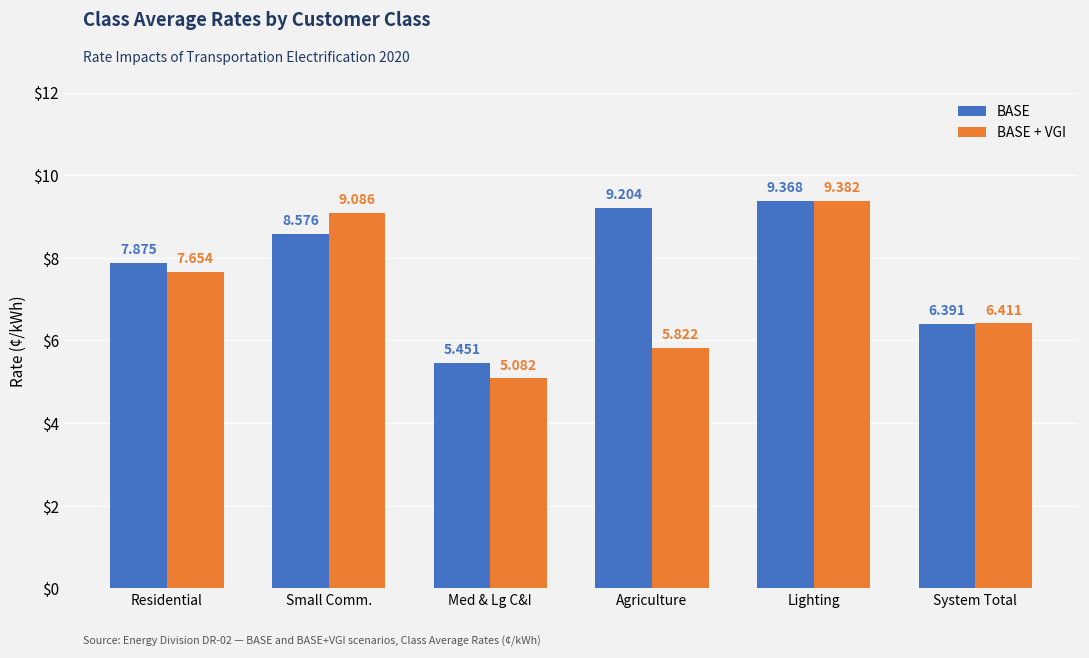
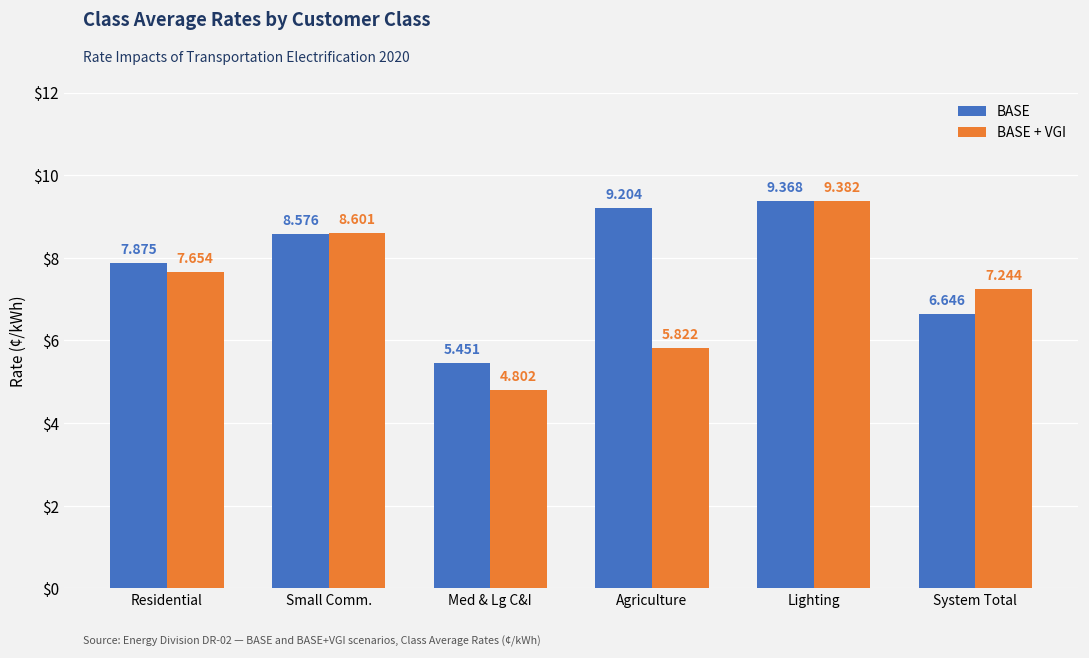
  {
    "BASE": {
      "Residential": 7.875,
      "Small Comm.": 8.576,
      "Med & Lg C&I": 5.451,
      "Agriculture": 9.204,
      "Lighting": 9.368,
-     "System Total": 6.391
+     "System Total": 6.646
    },
    "BASE + VGI": {
      "Residential": 7.654,
-     "Small Comm.": 9.086,
-     "Med & Lg C&I": 5.082,
+     "Small Comm.": 8.601,
+     "Med & Lg C&I": 4.802,
      "Agriculture": 5.822,
      "Lighting": 9.382,
-     "System Total": 6.411
+     "System Total": 7.244
    }
  }
